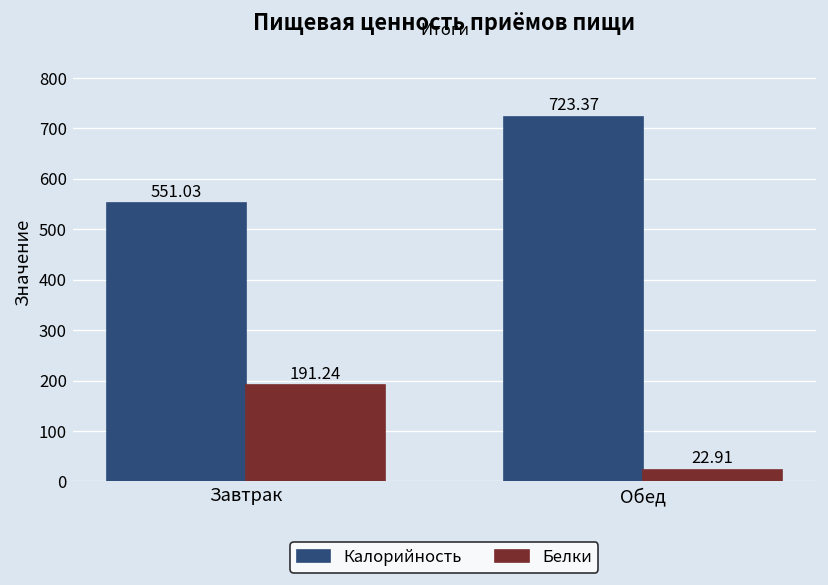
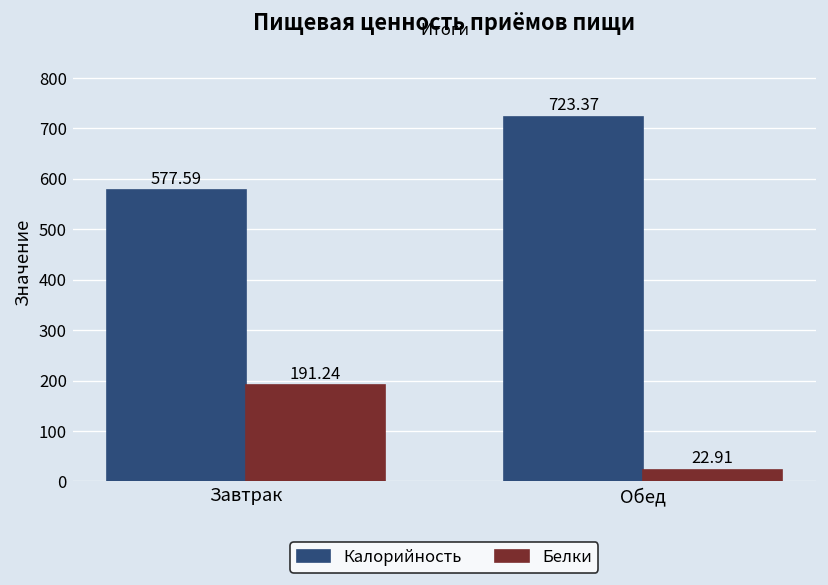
  {
    "Калорийность": {
-     "Завтрак": 551.03,
+     "Завтрак": 577.59,
      "Обед": 723.37
    },
    "Белки": {
      "Завтрак": 191.24,
      "Обед": 22.91
    }
  }
